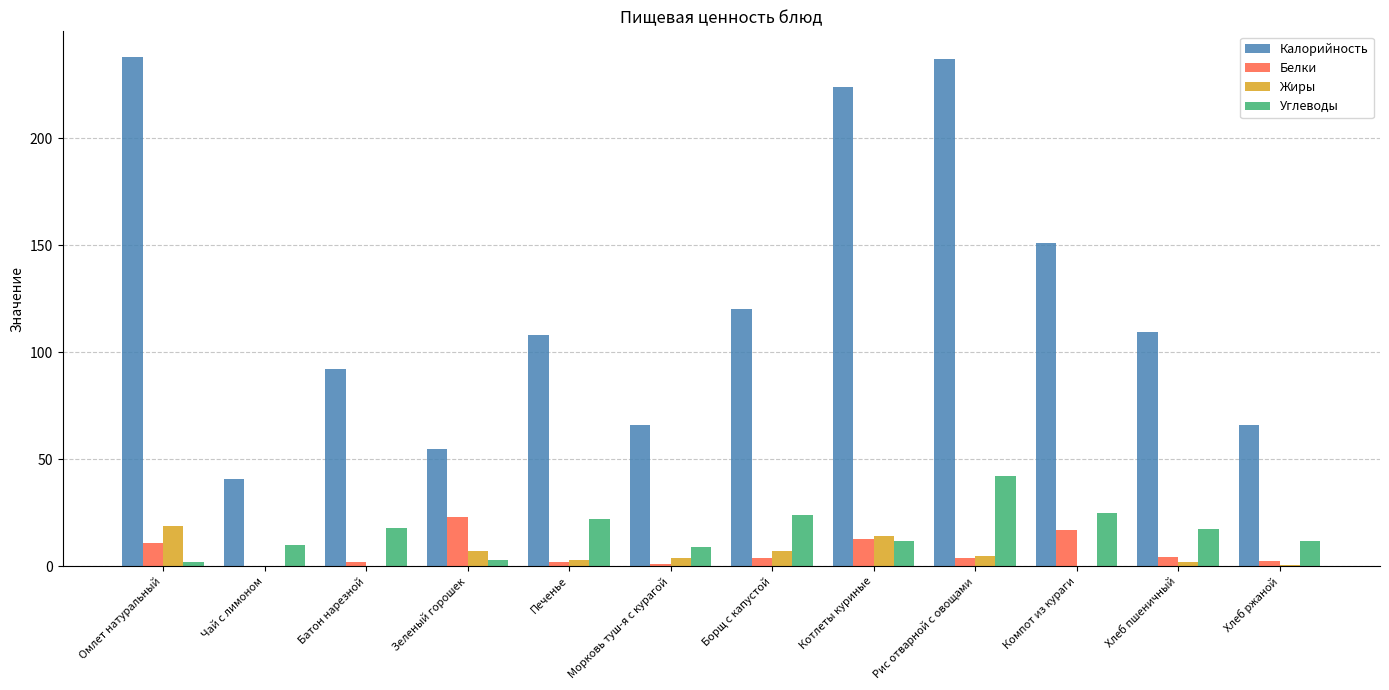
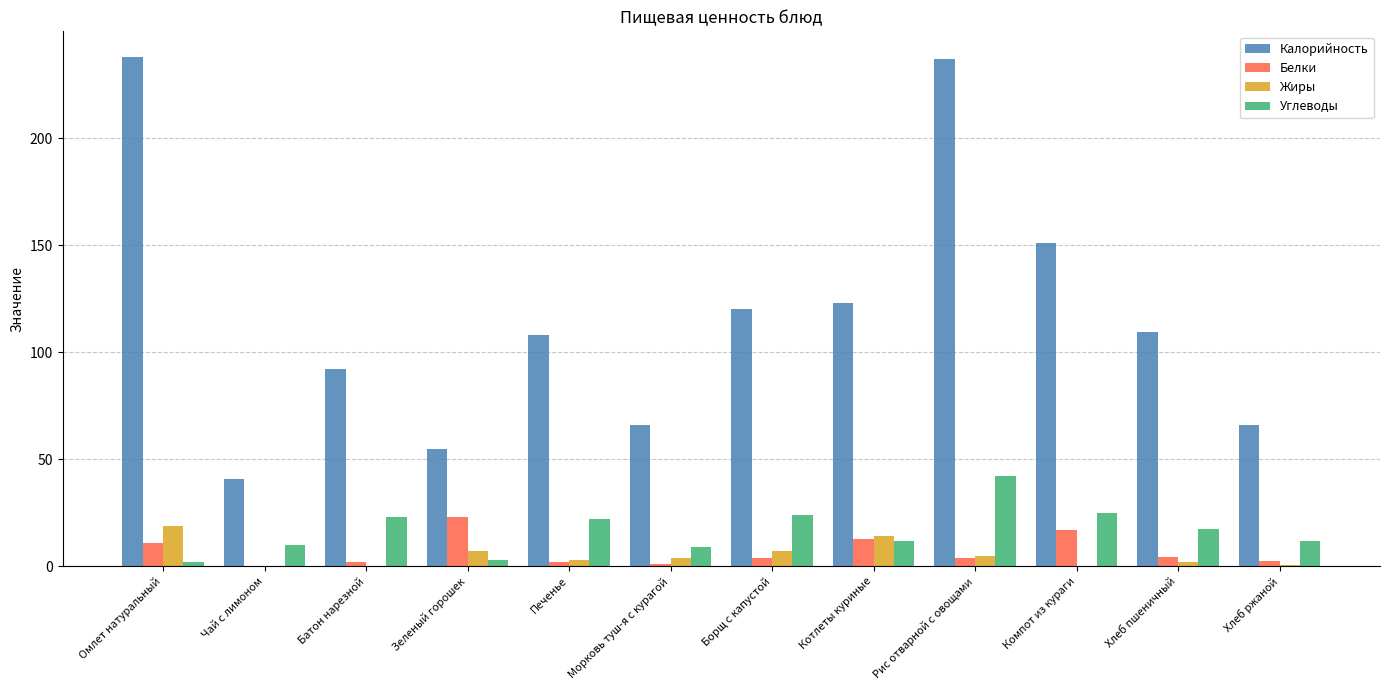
  {
    "Калорийность": {
      "Омлет натуральный": 238,
      "Чай с лимоном": 41,
      "Батон нарезной": 92,
      "Зеленый горошек": 55,
      "Печенье": 108,
      "Морковь туш-я с курагой": 66,
      "Борщ с капустой": 120,
-     "Котлеты куриные": 224,
+     "Котлеты куриные": 123,
      "Рис отварной с овощами": 237,
      "Компот из кураги": 151,
      "Хлеб пшеничный": 110,
      "Хлеб ржаной": 66
    },
    "Белки": {
      "Омлет натуральный": 11,
      "Батон нарезной": 2,
      "Зеленый горошек": 23,
      "Печенье": 2,
      "Борщ с капустой": 4,
      "Котлеты куриные": 13,
      "Рис отварной с овощами": 4,
      "Компот из кураги": 17,
      "Хлеб пшеничный": 4,
      "Хлеб ржаной": 2
    },
    "Жиры": {
      "Омлет натуральный": 19,
      "Чай с лимоном": 0,
      "Батон нарезной": 0,
      "Зеленый горошек": 7,
      "Печенье": 3,
      "Морковь туш-я с курагой": 4,
      "Борщ с капустой": 7,
      "Котлеты куриные": 14,
      "Рис отварной с овощами": 5,
      "Компот из кураги": 0,
      "Хлеб пшеничный": 2
    },
    "Углеводы": {
      "Омлет натуральный": 2,
      "Чай с лимоном": 10,
-     "Батон нарезной": 18,
+     "Батон нарезной": 23,
      "Зеленый горошек": 3,
      "Печенье": 22,
      "Морковь туш-я с курагой": 9,
      "Борщ с капустой": 24,
      "Котлеты куриные": 12,
      "Рис отварной с овощами": 42,
      "Компот из кураги": 25,
      "Хлеб пшеничный": 17,
      "Хлеб ржаной": 12
    }
  }
